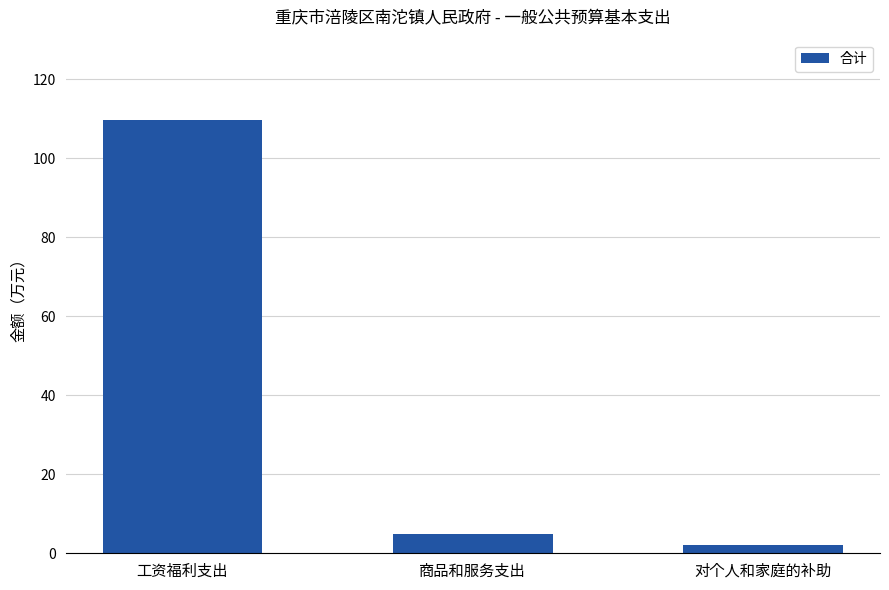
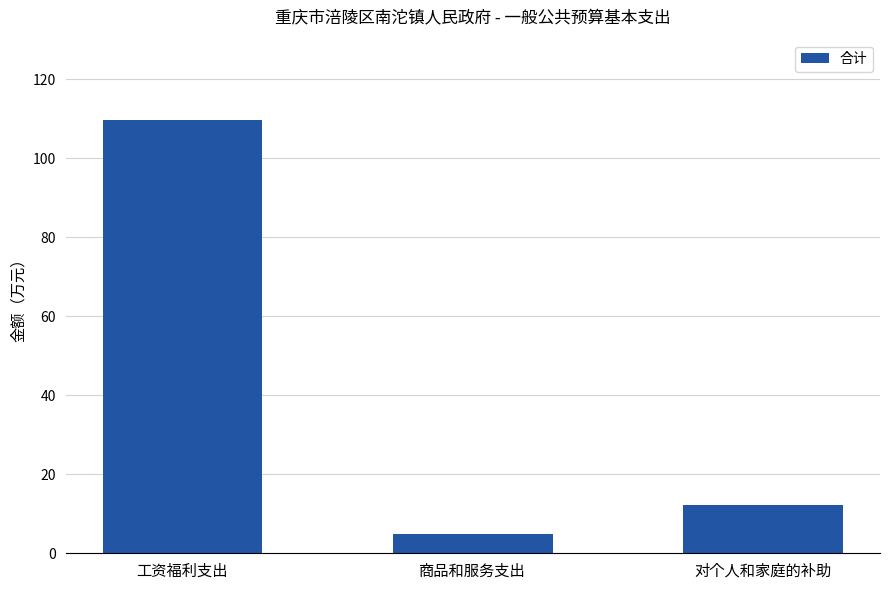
  {
    "工资福利支出": 110,
    "商品和服务支出": 5,
-   "对个人和家庭的补助": 2
+   "对个人和家庭的补助": 12
  }
